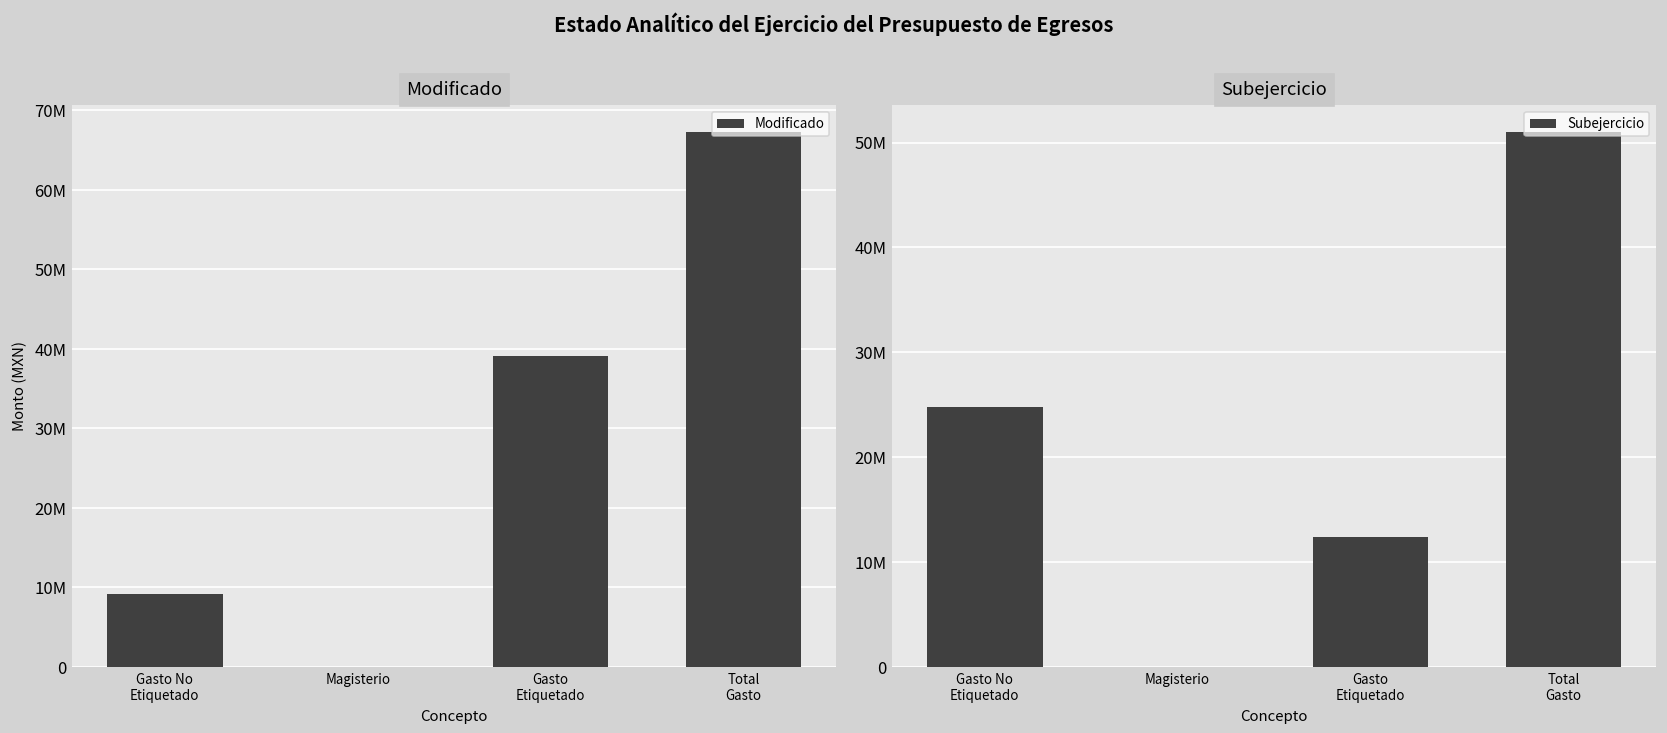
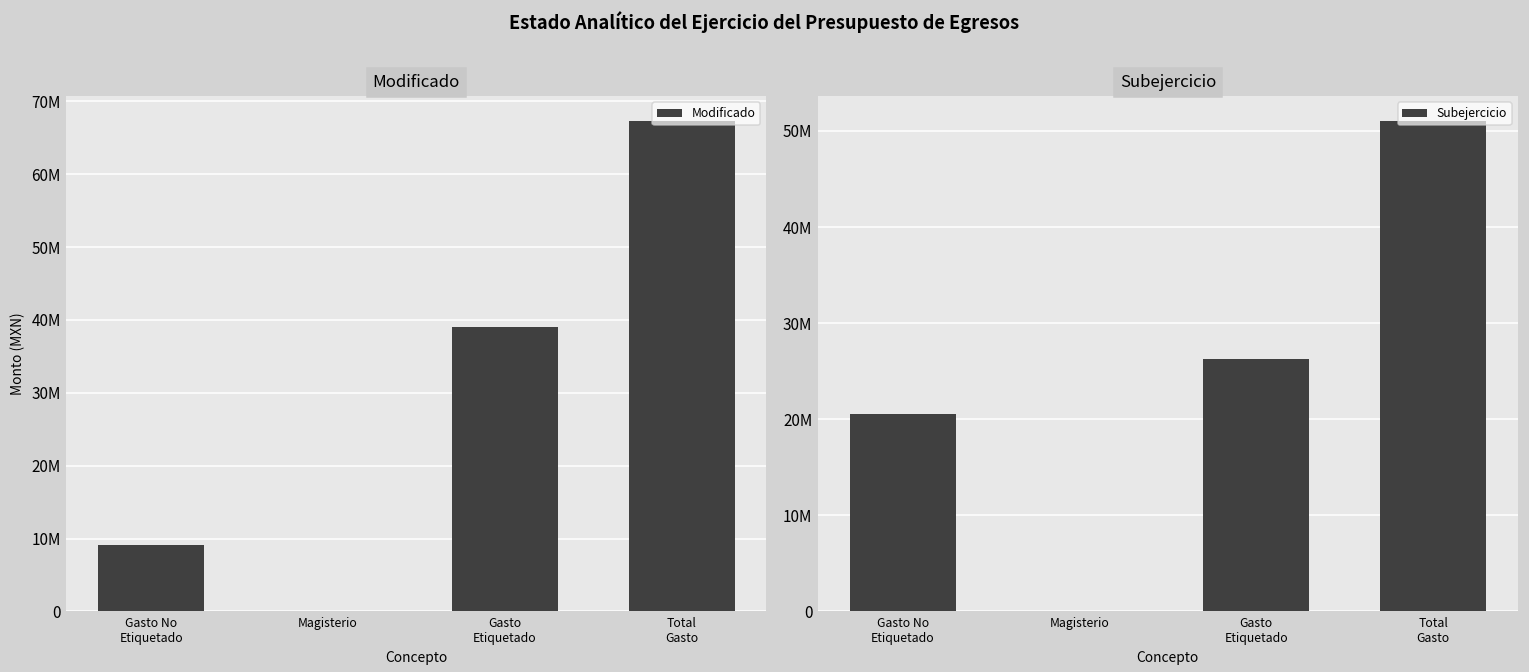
  {
    "Modificado": {
      "Gasto No Etiquetado": 9000000,
      "Magisterio": 0,
      "Gasto Etiquetado": 39000000
    },
    "Subejercicio": {
-     "Gasto No Etiquetado": 25000000,
+     "Gasto No Etiquetado": 21000000,
      "Magisterio": 0,
-     "Gasto Etiquetado": 12000000
+     "Gasto Etiquetado": 26000000
    }
  }
